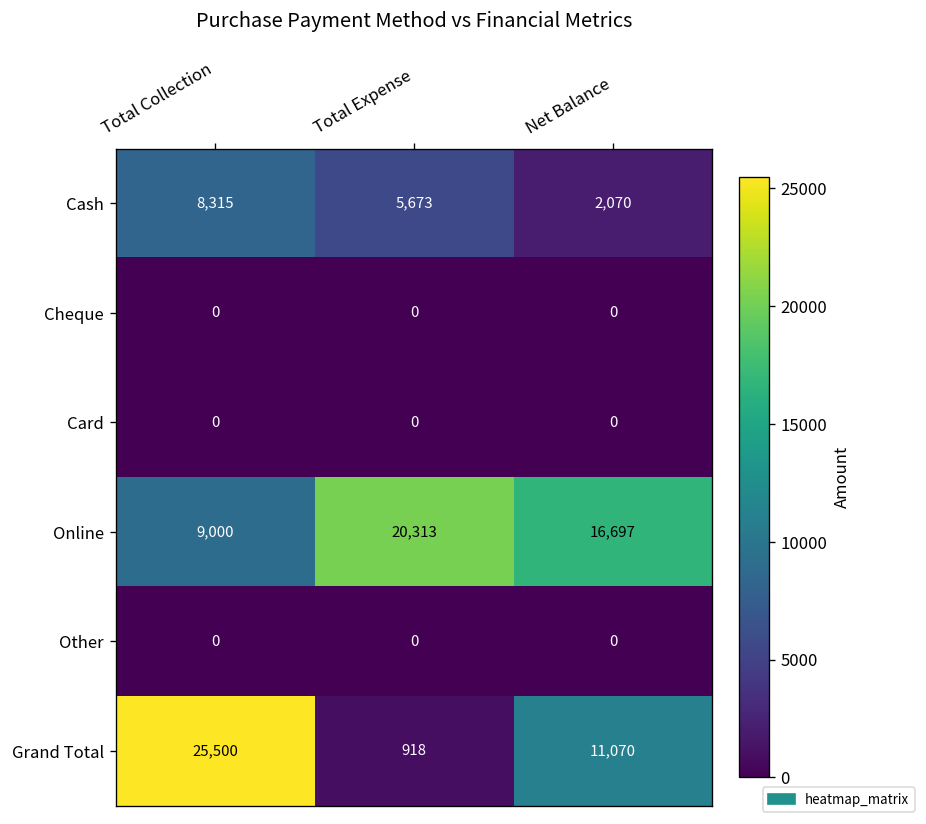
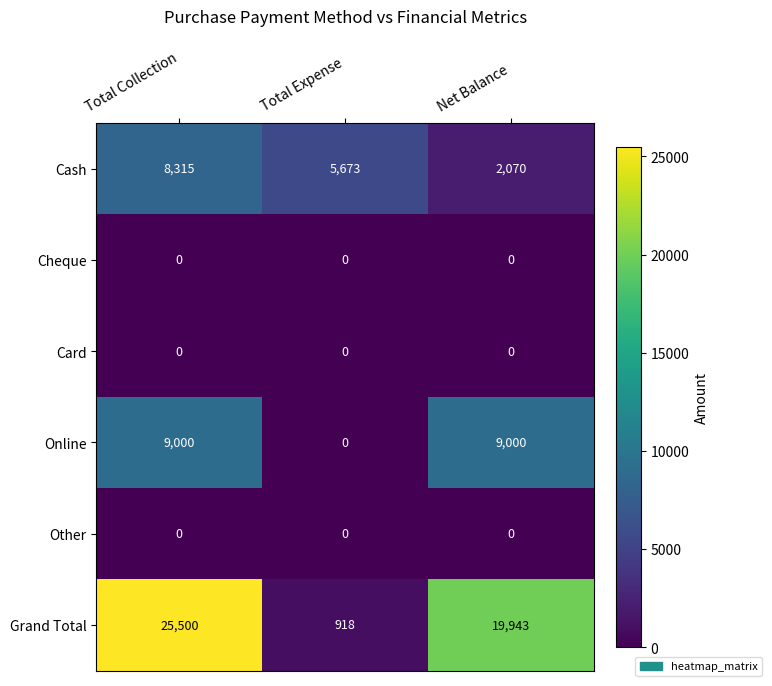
  {
    "Cash": {
      "Total Collection": "8,315",
      "Total Expense": "5,673",
      "Net Balance": "2,070"
    },
    "Cheque": {
      "Total Collection": "0",
      "Total Expense": "0",
      "Net Balance": "0"
    },
    "Card": {
      "Total Collection": "0",
      "Total Expense": "0",
      "Net Balance": "0"
    },
    "Online": {
      "Total Collection": "9,000",
-     "Total Expense": "20,313",
-     "Net Balance": "16,697"
+     "Total Expense": "0",
+     "Net Balance": "9,000"
    },
    "Other": {
      "Total Collection": "0",
      "Total Expense": "0",
      "Net Balance": "0"
    },
    "Grand Total": {
      "Total Collection": "25,500",
      "Total Expense": "918",
-     "Net Balance": "11,070"
+     "Net Balance": "19,943"
    }
  }
